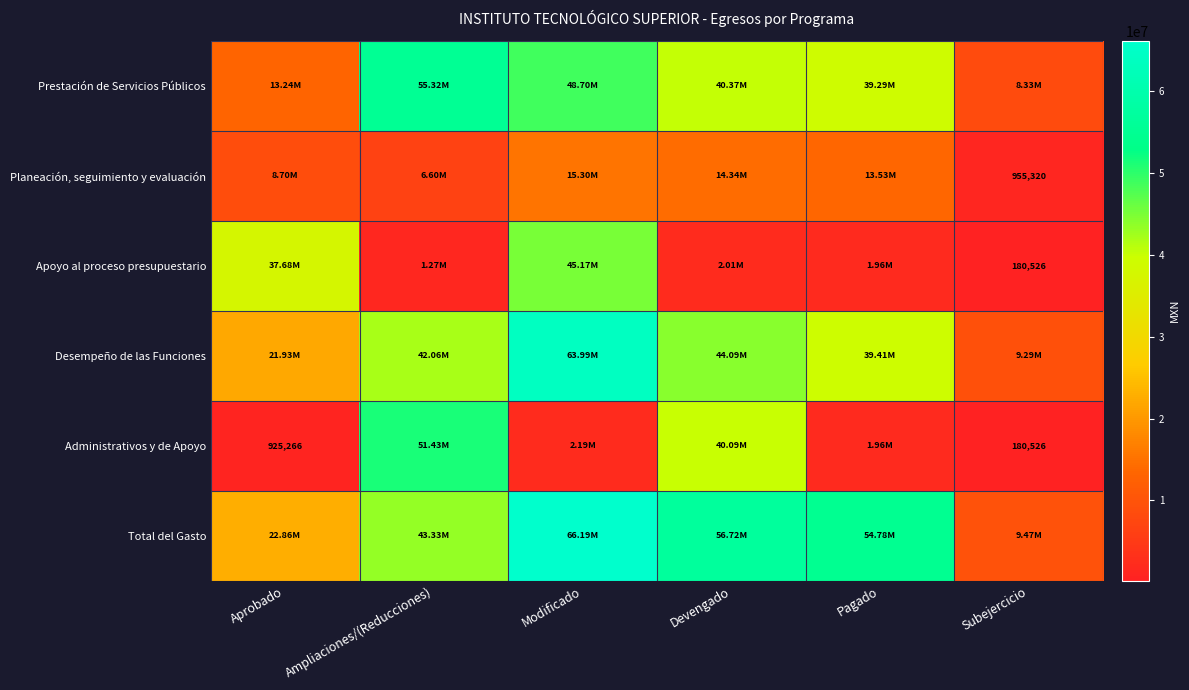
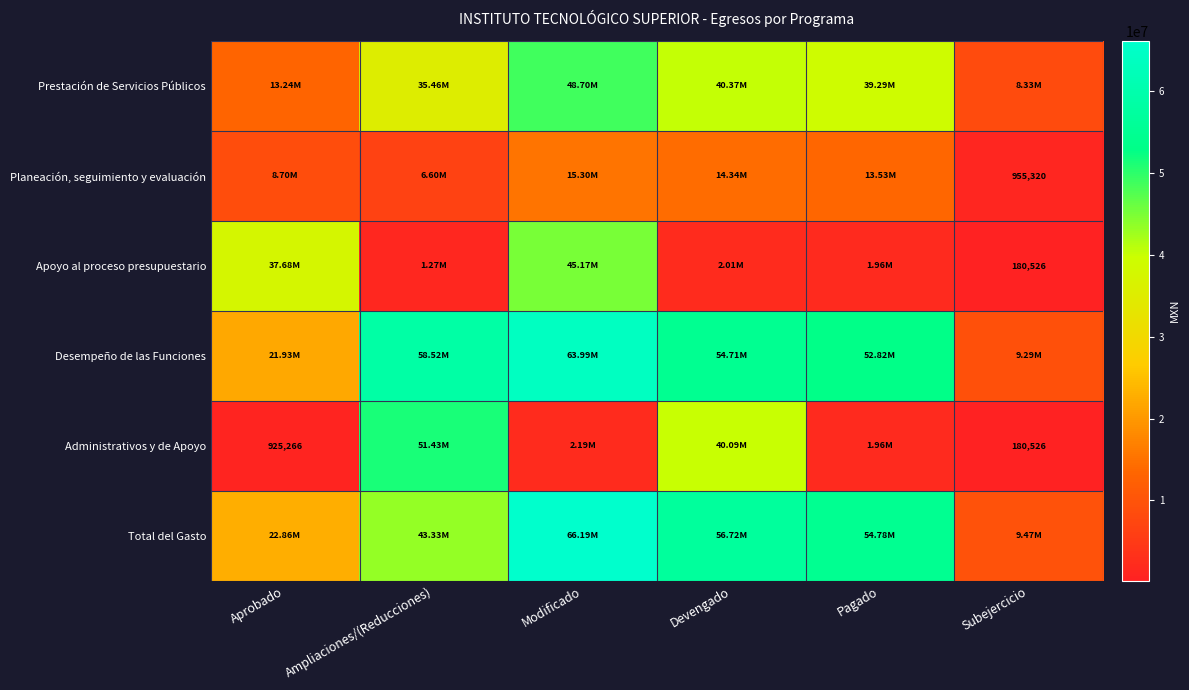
  {
    "Prestación de Servicios Públicos": {
      "Aprobado": "13.24M",
-     "Ampliaciones/(Reducciones)": "55.32M",
+     "Ampliaciones/(Reducciones)": "35.46M",
      "Modificado": "48.70M",
      "Devengado": "40.37M",
      "Pagado": "39.29M",
      "Subejercicio": "8.33M"
    },
    "Planeación, seguimiento y evaluación": {
      "Aprobado": "8.70M",
      "Ampliaciones/(Reducciones)": "6.60M",
      "Modificado": "15.30M",
      "Devengado": "14.34M",
      "Pagado": "13.53M",
      "Subejercicio": "955,320"
    },
    "Apoyo al proceso presupuestario": {
      "Aprobado": "37.68M",
      "Ampliaciones/(Reducciones)": "1.27M",
      "Modificado": "45.17M",
      "Devengado": "2.01M",
      "Pagado": "1.96M",
      "Subejercicio": "180,526"
    },
    "Desempeño de las Funciones": {
      "Aprobado": "21.93M",
-     "Ampliaciones/(Reducciones)": "42.06M",
+     "Ampliaciones/(Reducciones)": "58.52M",
      "Modificado": "63.99M",
-     "Devengado": "44.09M",
-     "Pagado": "39.41M",
+     "Devengado": "54.71M",
+     "Pagado": "52.82M",
      "Subejercicio": "9.29M"
    },
    "Administrativos y de Apoyo": {
      "Aprobado": "925,266",
      "Ampliaciones/(Reducciones)": "51.43M",
      "Modificado": "2.19M",
      "Devengado": "40.09M",
      "Pagado": "1.96M",
      "Subejercicio": "180,526"
    },
    "Total del Gasto": {
      "Aprobado": "22.86M",
      "Ampliaciones/(Reducciones)": "43.33M",
      "Modificado": "66.19M",
      "Devengado": "56.72M",
      "Pagado": "54.78M",
      "Subejercicio": "9.47M"
    }
  }
